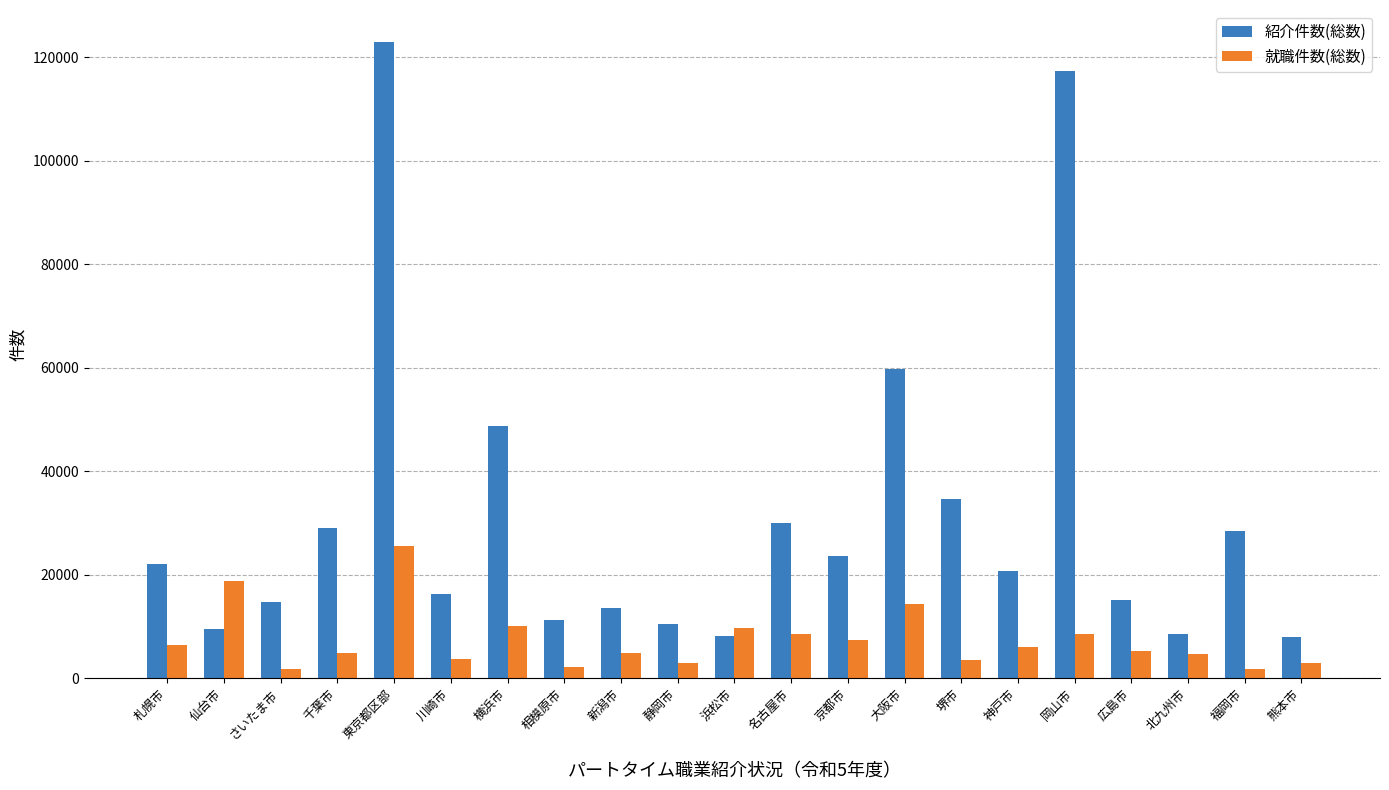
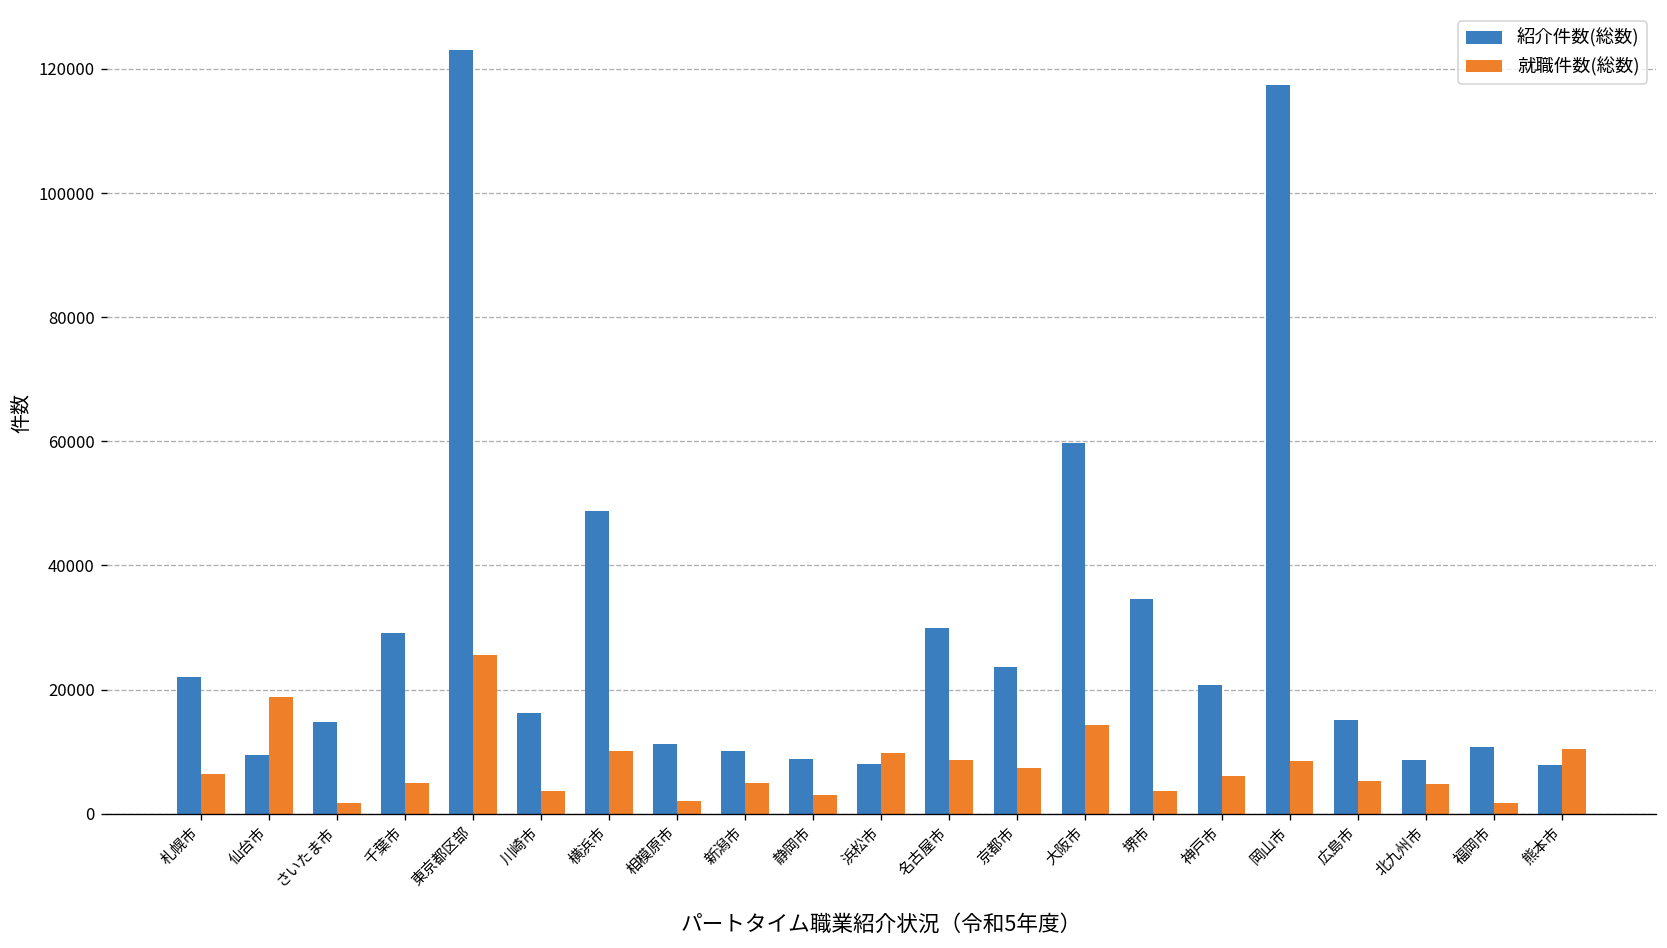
  {
    "紹介件数(総数)": {
      "札幌市": 22000,
      "仙台市": 9000,
      "さいたま市": 15000,
      "千葉市": 29000,
      "東京都区部": 123000,
      "川崎市": 16000,
      "横浜市": 49000,
      "相模原市": 11000,
-     "新潟市": 13000,
-     "静岡市": 11000,
+     "新潟市": 10000,
+     "静岡市": 9000,
      "浜松市": 8000,
      "名古屋市": 30000,
      "京都市": 24000,
      "大阪市": 60000,
      "堺市": 35000,
      "神戸市": 21000,
      "岡山市": 117000,
      "広島市": 15000,
      "北九州市": 9000,
-     "福岡市": 28000,
+     "福岡市": 11000,
      "熊本市": 8000
    },
    "就職件数(総数)": {
      "札幌市": 6000,
      "仙台市": 19000,
      "さいたま市": 2000,
      "千葉市": 5000,
      "東京都区部": 26000,
      "川崎市": 4000,
      "横浜市": 10000,
      "相模原市": 2000,
      "新潟市": 5000,
      "静岡市": 3000,
      "浜松市": 10000,
      "名古屋市": 9000,
      "京都市": 7000,
      "大阪市": 14000,
      "堺市": 4000,
      "神戸市": 6000,
      "岡山市": 9000,
      "広島市": 5000,
      "北九州市": 5000,
      "福岡市": 2000,
-     "熊本市": 3000
+     "熊本市": 10000
    }
  }
